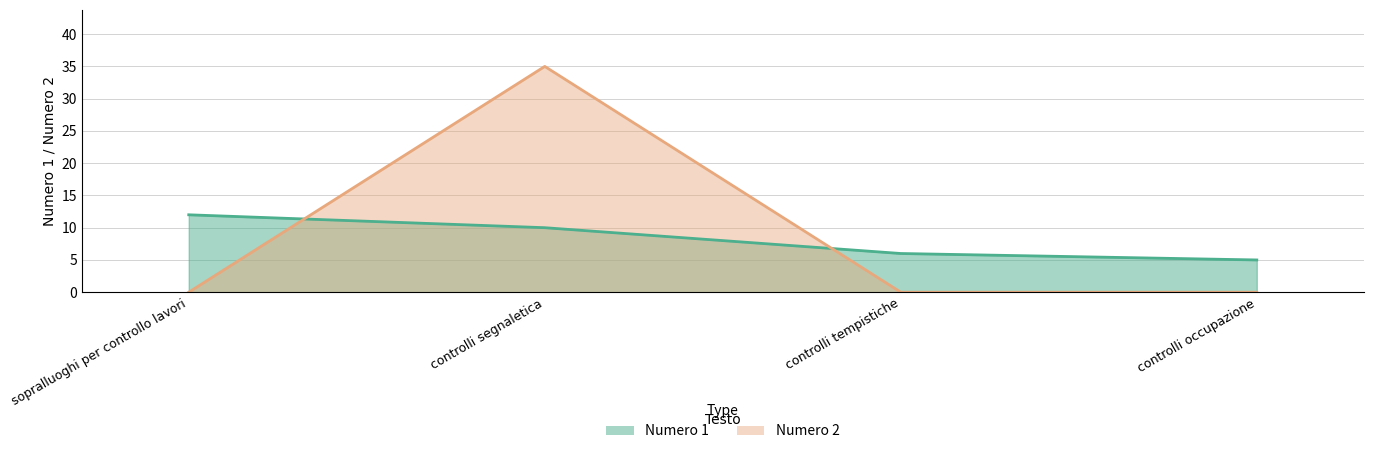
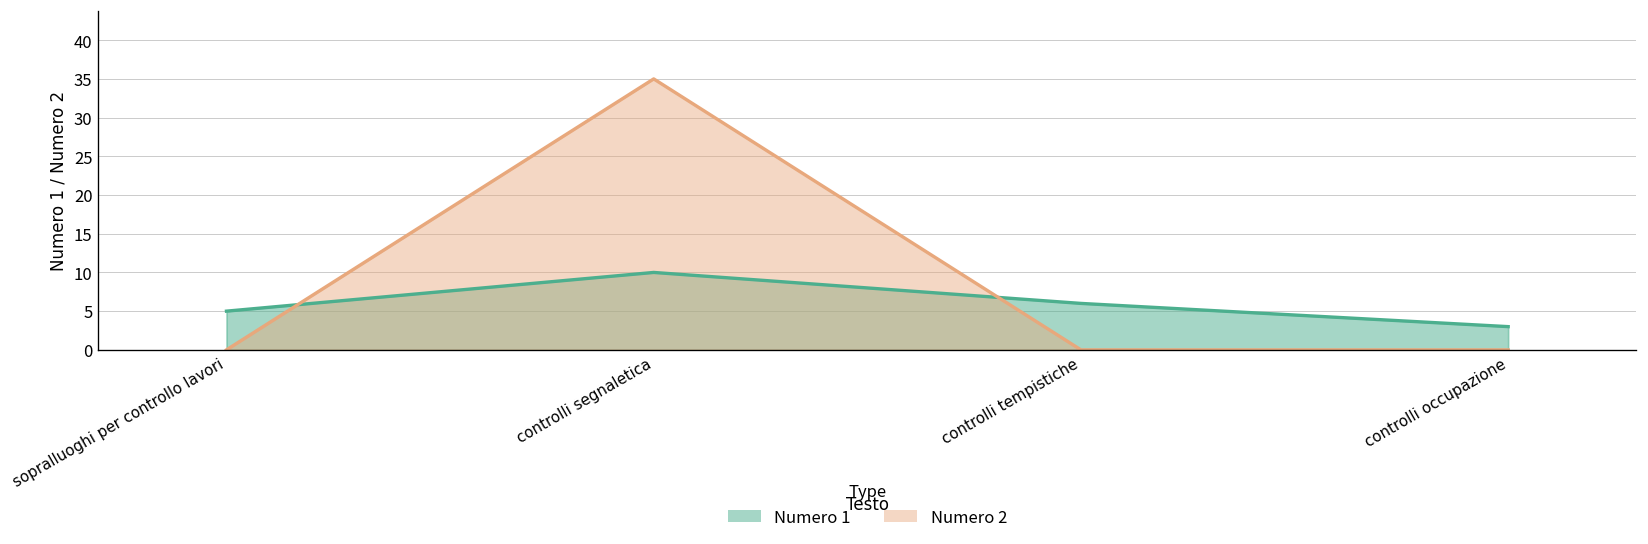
  {
    "Numero 1": {
-     "sopralluoghi per controllo lavori": 12,
+     "sopralluoghi per controllo lavori": 5,
      "controlli segnaletica": 10,
      "controlli tempistiche": 6,
-     "controlli occupazione": 5
+     "controlli occupazione": 3
    },
    "Numero 2": {
      "sopralluoghi per controllo lavori": 0,
      "controlli segnaletica": 35,
      "controlli tempistiche": 0,
      "controlli occupazione": 0
    }
  }
